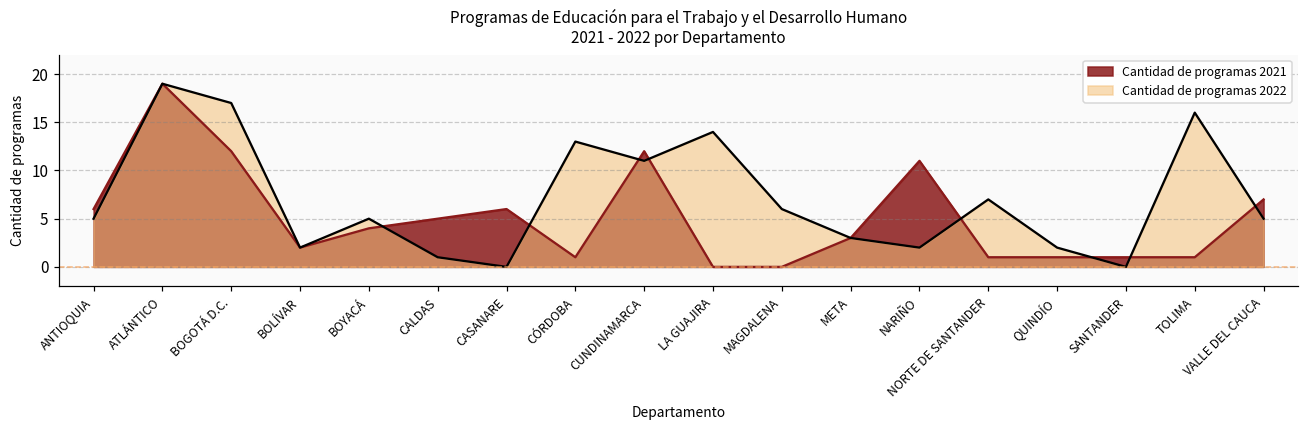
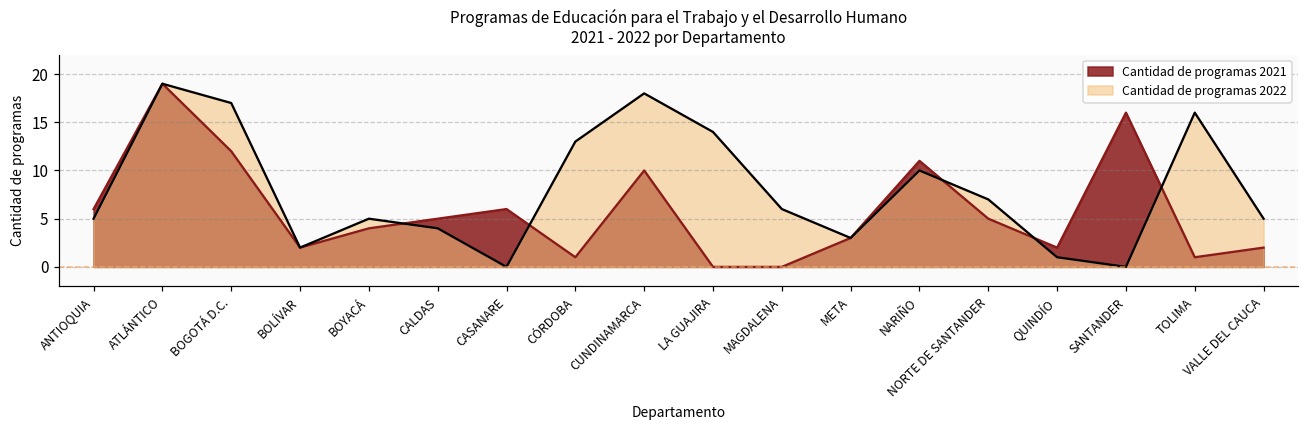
  {
    "Cantidad de programas 2021": {
      "ANTIOQUIA": 6,
      "BOGOTÁ D.C.": 12,
      "BOYACÁ": 4,
      "CALDAS": 5,
      "CASANARE": 6,
      "CÓRDOBA": 1,
-     "CUNDINAMARCA": 12,
+     "CUNDINAMARCA": 10,
      "LA GUAJIRA": 0,
      "MAGDALENA": 0,
      "NARIÑO": 11,
-     "NORTE DE SANTANDER": 1,
-     "QUINDÍO": 1,
-     "SANTANDER": 1,
+     "NORTE DE SANTANDER": 5,
+     "QUINDÍO": 2,
+     "SANTANDER": 16,
      "TOLIMA": 1,
-     "VALLE DEL CAUCA": 7
+     "VALLE DEL CAUCA": 2
    },
    "Cantidad de programas 2022": {
      "ANTIOQUIA": 5,
      "BOGOTÁ D.C.": 17,
      "BOYACÁ": 5,
-     "CALDAS": 1,
+     "CALDAS": 4,
      "CASANARE": 0,
      "CÓRDOBA": 13,
-     "CUNDINAMARCA": 11,
+     "CUNDINAMARCA": 18,
      "LA GUAJIRA": 14,
      "MAGDALENA": 6,
-     "NARIÑO": 2,
+     "NARIÑO": 10,
      "NORTE DE SANTANDER": 7,
-     "QUINDÍO": 2,
+     "QUINDÍO": 1,
      "SANTANDER": 0,
      "TOLIMA": 16,
      "VALLE DEL CAUCA": 5
    }
  }
